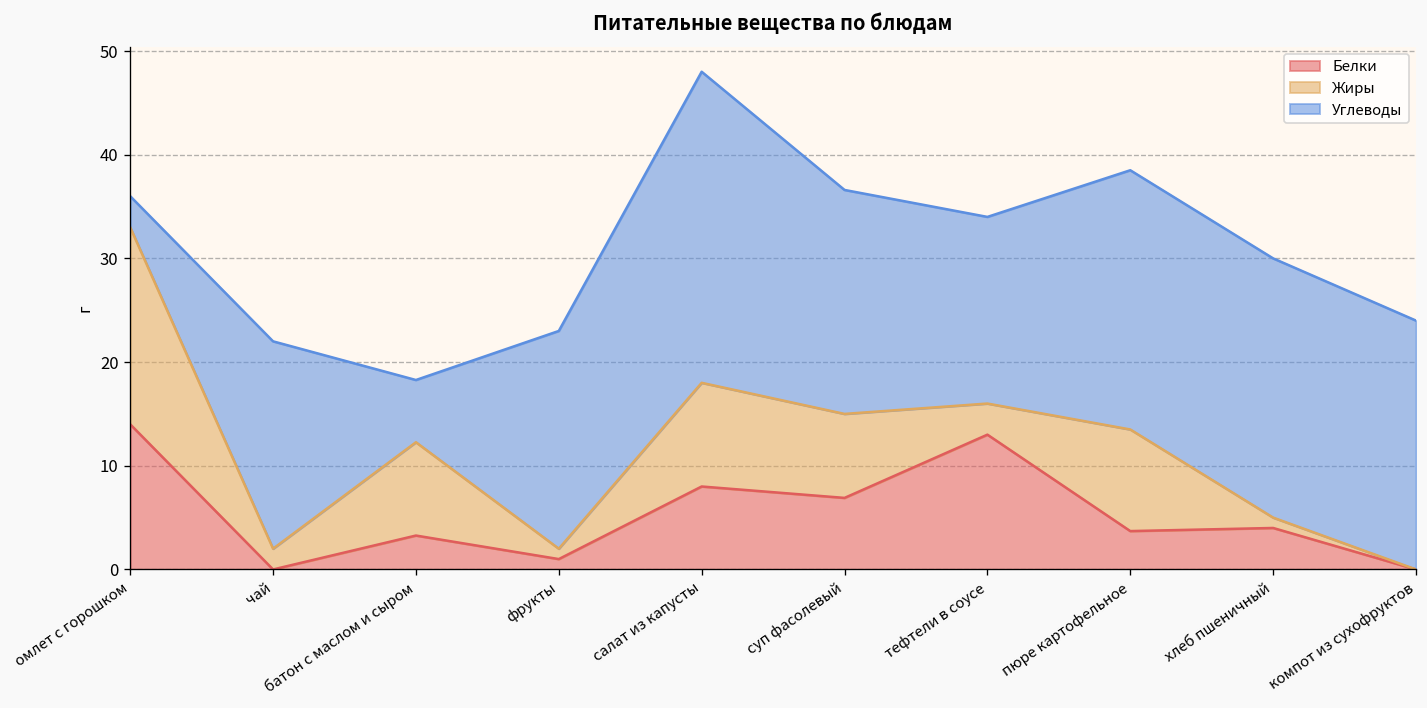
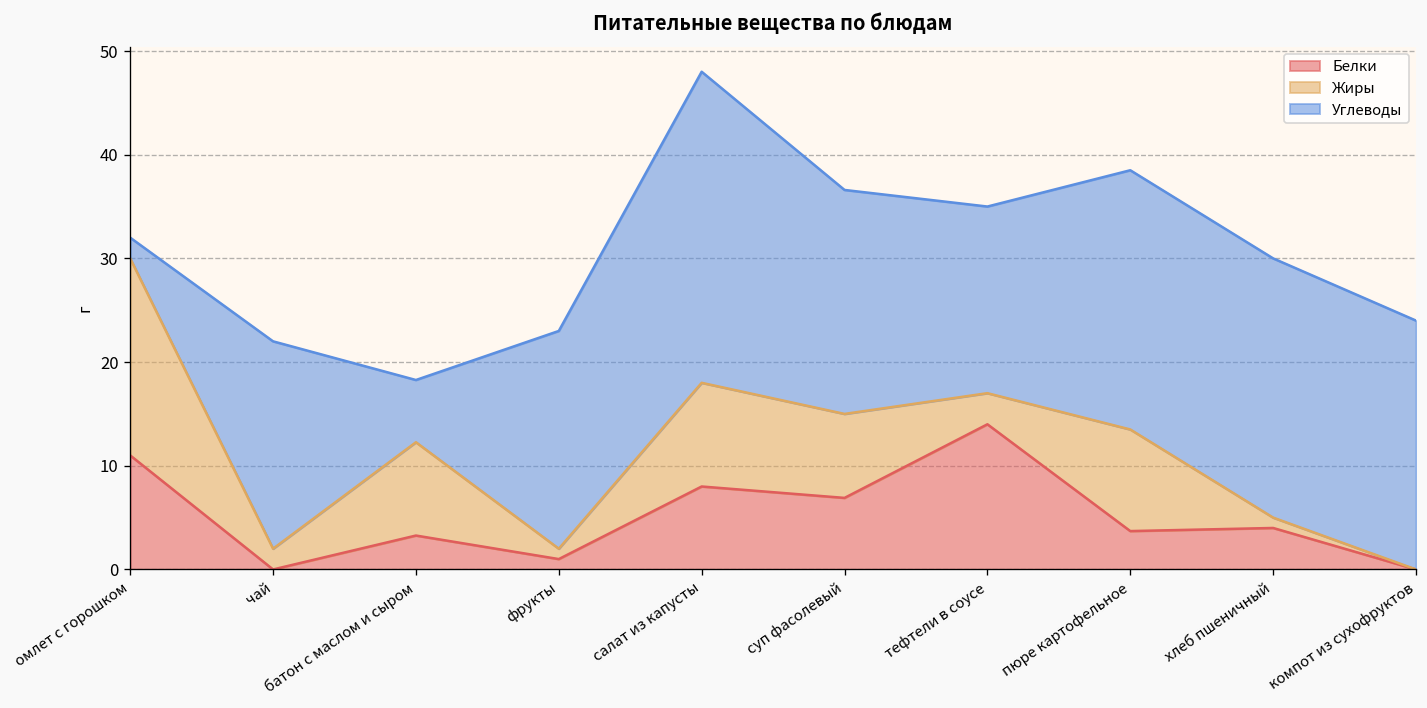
  {
    "Белки": {
-     "омлет с горошком": 14,
+     "омлет с горошком": 11,
      "чай": 0,
      "батон с маслом и сыром": 3,
      "фрукты": 1,
      "салат из капусты": 8,
      "суп фасолевый": 7,
-     "тефтели в соусе": 13,
+     "тефтели в соусе": 14,
      "пюре картофельное": 4,
      "хлеб пшеничный": 4
    },
    "Жиры": {
      "омлет с горошком": 19,
      "чай": 2,
      "батон с маслом и сыром": 9,
      "фрукты": 1,
      "салат из капусты": 10,
      "суп фасолевый": 8,
      "тефтели в соусе": 3,
      "пюре картофельное": 10,
      "хлеб пшеничный": 1
    },
    "Углеводы": {
-     "омлет с горошком": 3,
+     "омлет с горошком": 2,
      "чай": 20,
      "батон с маслом и сыром": 6,
      "фрукты": 21,
      "салат из капусты": 30,
      "суп фасолевый": 22,
      "тефтели в соусе": 18,
      "пюре картофельное": 25,
      "хлеб пшеничный": 25,
      "компот из сухофруктов": 24
    }
  }
